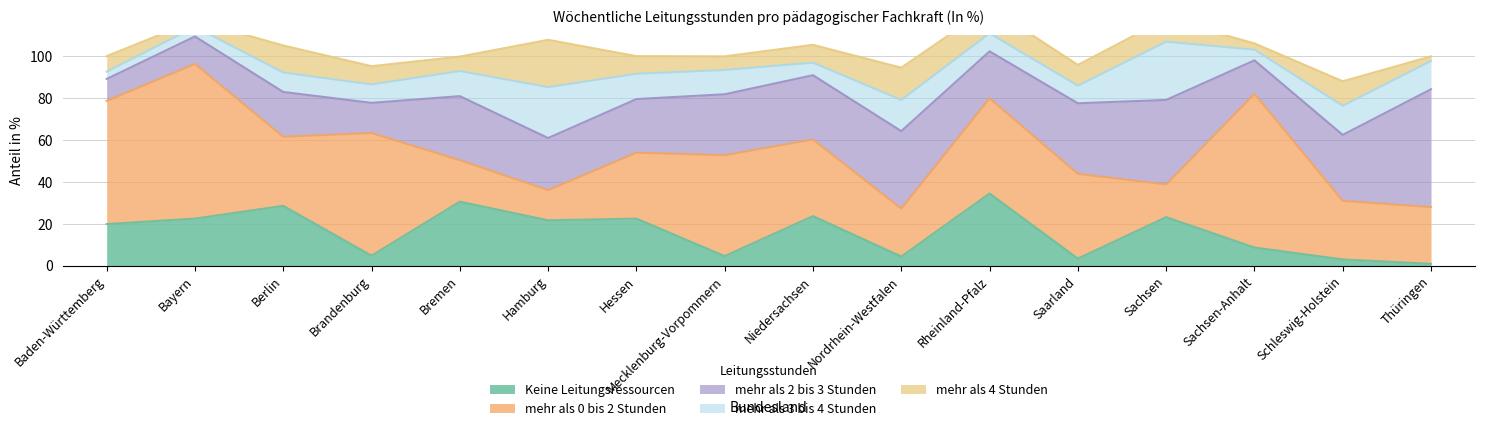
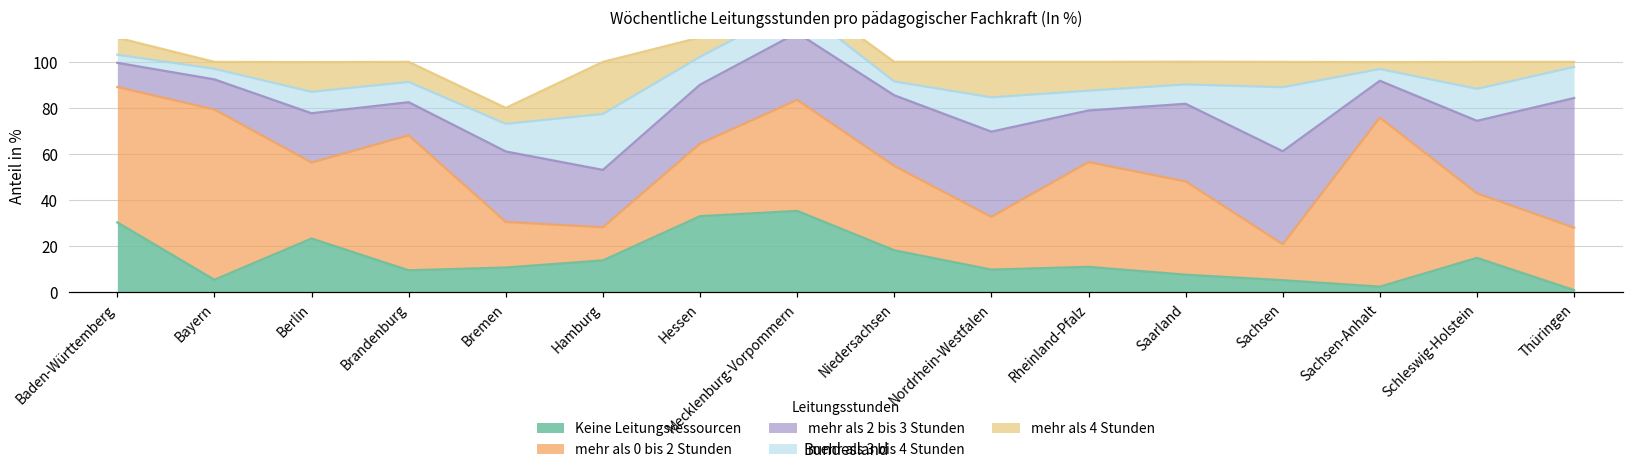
  {
    "Keine Leitungsressourcen": {
-     "Baden-Württemberg": 20,
-     "Bayern": 23,
-     "Berlin": 29,
-     "Brandenburg": 5,
-     "Bremen": 31,
-     "Hamburg": 22,
-     "Hessen": 23,
-     "Mecklenburg-Vorpommern": 5,
-     "Niedersachsen": 24,
-     "Nordrhein-Westfalen": 4,
-     "Rheinland-Pfalz": 35,
-     "Saarland": 3,
-     "Sachsen": 23,
-     "Sachsen-Anhalt": 9,
-     "Schleswig-Holstein": 3,
+     "Baden-Württemberg": 30,
+     "Bayern": 5,
+     "Berlin": 23,
+     "Brandenburg": 10,
+     "Bremen": 11,
+     "Hamburg": 14,
+     "Hessen": 33,
+     "Mecklenburg-Vorpommern": 35,
+     "Niedersachsen": 18,
+     "Nordrhein-Westfalen": 10,
+     "Rheinland-Pfalz": 11,
+     "Saarland": 8,
+     "Sachsen": 5,
+     "Sachsen-Anhalt": 2,
+     "Schleswig-Holstein": 15,
      "Thüringen": 1
    },
    "mehr als 2 bis 3 Stunden": {
      "Baden-Württemberg": 11,
      "Bayern": 13,
      "Berlin": 21,
      "Brandenburg": 14,
      "Bremen": 31,
      "Hamburg": 25,
      "Hessen": 26,
      "Niedersachsen": 31,
      "Nordrhein-Westfalen": 37,
      "Rheinland-Pfalz": 22,
      "Saarland": 34,
      "Sachsen": 40,
      "Sachsen-Anhalt": 16,
      "Schleswig-Holstein": 32,
      "Thüringen": 56
    },
    "mehr als 3 bis 4 Stunden": {
      "Baden-Württemberg": 4,
      "Berlin": 9,
      "Brandenburg": 9,
      "Bremen": 12,
      "Hamburg": 24,
      "Hessen": 12,
      "Niedersachsen": 6,
      "Nordrhein-Westfalen": 15,
      "Saarland": 8,
      "Sachsen": 28,
      "Sachsen-Anhalt": 5,
      "Schleswig-Holstein": 14,
      "Thüringen": 14
    }
  }
